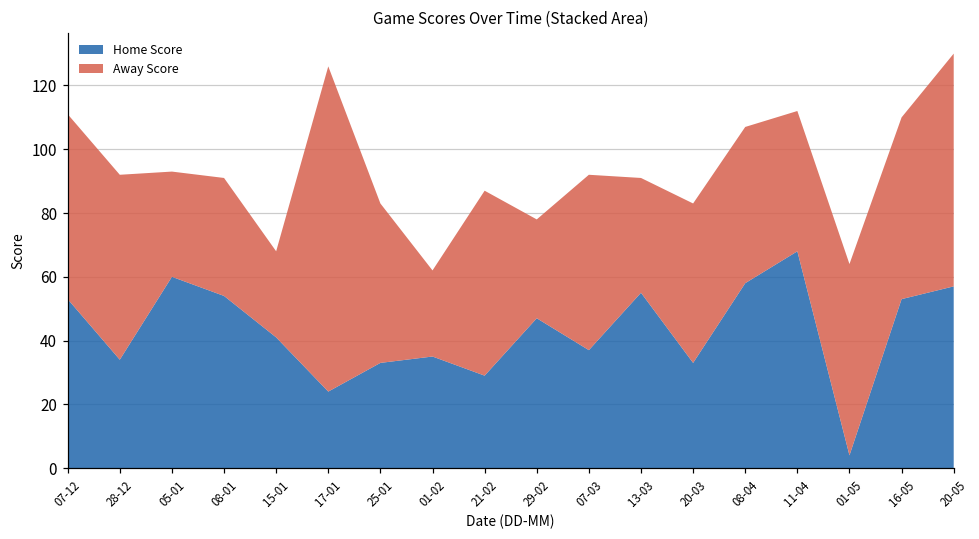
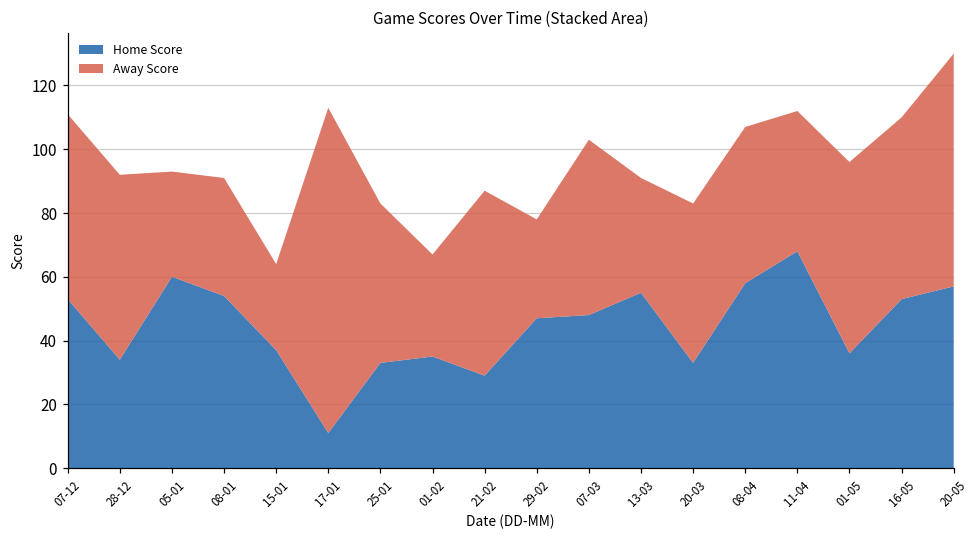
  {
    "Home Score": {
      "07-12": 53,
      "28-12": 34,
      "05-01": 60,
      "08-01": 54,
-     "15-01": 41,
-     "17-01": 24,
+     "15-01": 37,
+     "17-01": 11,
      "25-01": 33,
      "01-02": 35,
      "21-02": 29,
      "29-02": 47,
-     "07-03": 37,
+     "07-03": 48,
      "13-03": 55,
      "20-03": 33,
      "08-04": 58,
      "11-04": 68,
-     "01-05": 4,
+     "01-05": 36,
      "16-05": 53,
      "20-05": 57
    },
    "Away Score": {
      "07-12": 58,
      "28-12": 58,
      "05-01": 33,
      "08-01": 37,
      "15-01": 27,
      "17-01": 102,
      "25-01": 50,
-     "01-02": 27,
+     "01-02": 32,
      "21-02": 58,
      "29-02": 31,
      "07-03": 55,
      "13-03": 36,
      "20-03": 50,
      "08-04": 49,
      "11-04": 44,
      "01-05": 60,
      "16-05": 57,
      "20-05": 73
    }
  }
